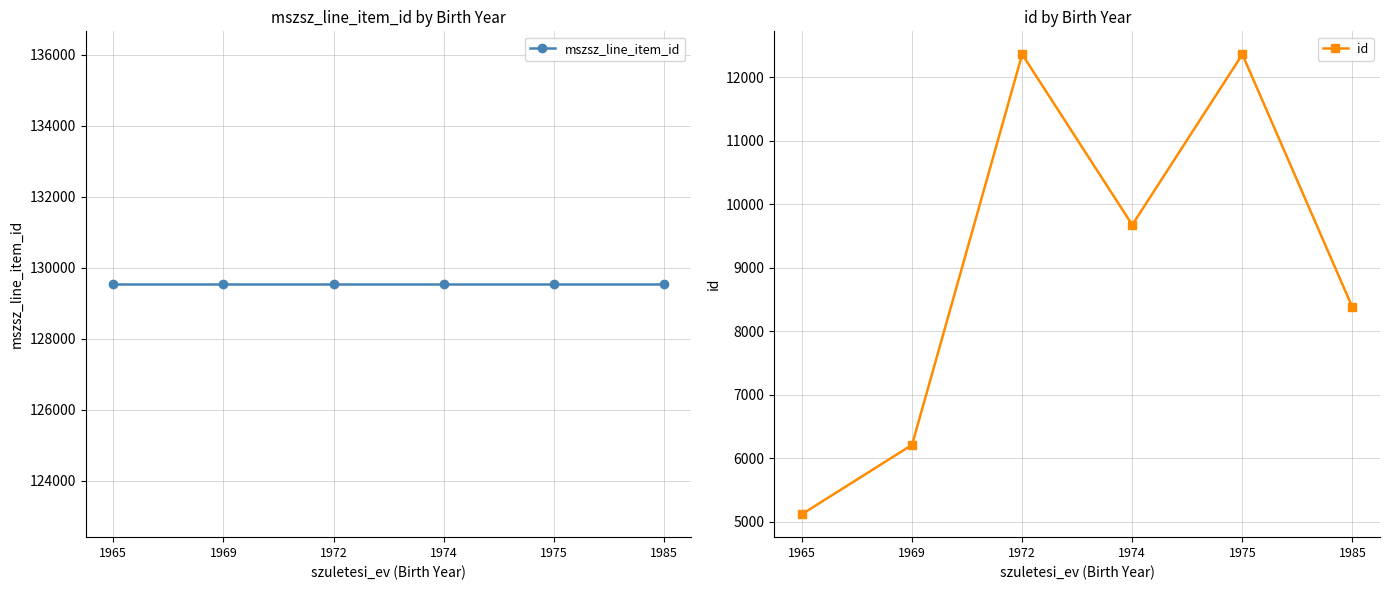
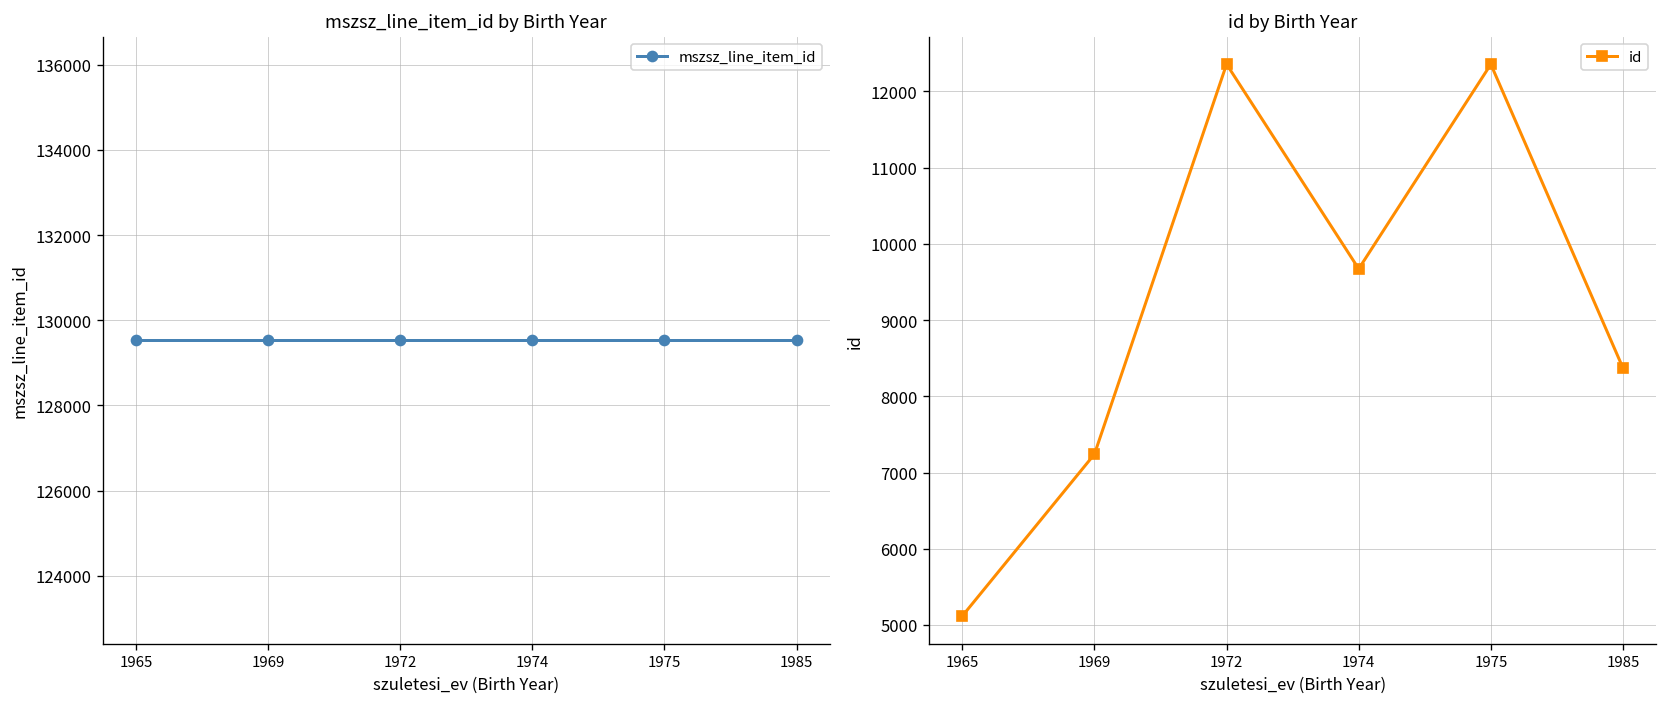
  {
    "mszsz_line_item_id by Birth Year": {
      "1965": 129500,
      "1969": 129500,
      "1972": 129500,
      "1974": 129500,
      "1975": 129500,
      "1985": 129500
    },
    "id by Birth Year": {
      "1965": 5100,
-     "1969": 6200,
+     "1969": 7200,
      "1972": 12400,
      "1974": 9700,
      "1975": 12400,
      "1985": 8400
    }
  }
